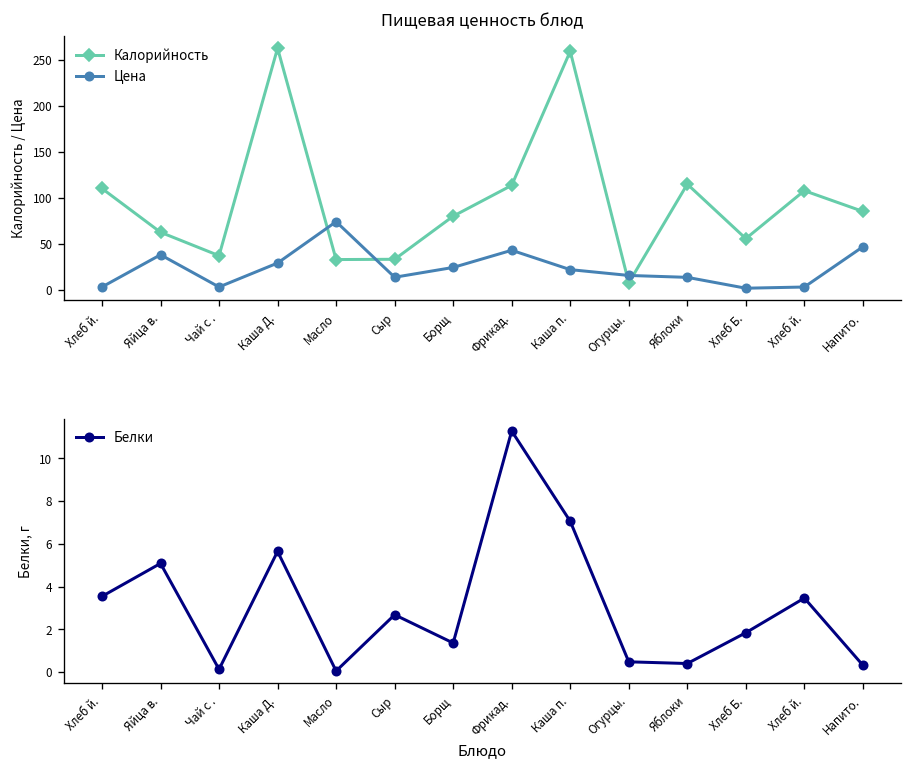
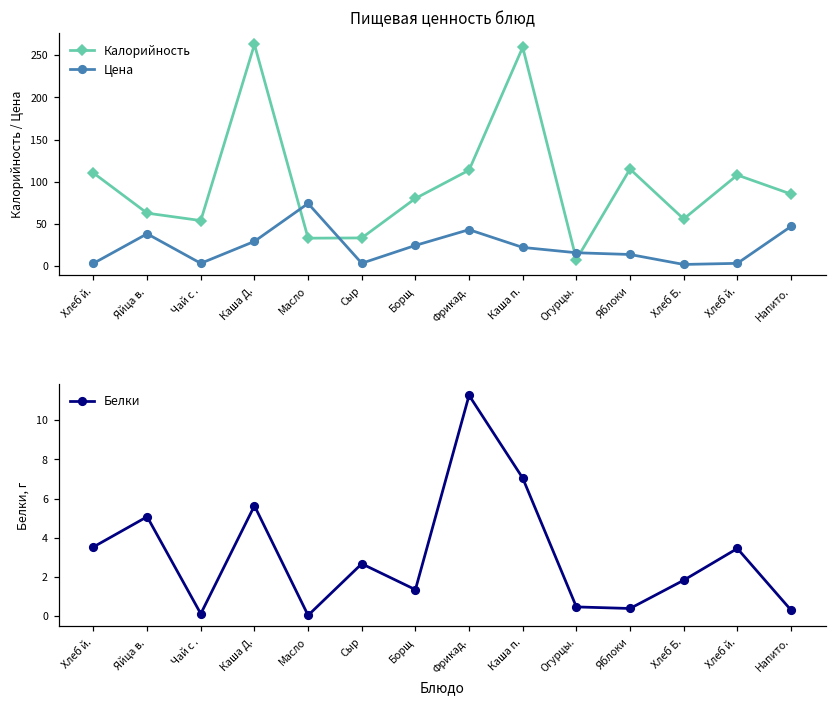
  {
    "Пищевая ценность блюд": {
      "Калорийность": {
        "Яйца в.": 60,
-       "Чай с .": 40,
+       "Чай с .": 50,
        "Каша Д.": 260,
        "Масло": 30,
        "Сыр": 30,
        "Борщ": 80,
        "Фрикад.": 110,
        "Каша п.": 260,
        "Огурцы.": 10,
        "Яблоки": 120,
        "Хлеб Б.": 60,
        "Напито.": 90
      },
      "Цена": {
        "Яйца в.": 40,
        "Чай с .": 0,
        "Каша Д.": 30,
        "Масло": 70,
-       "Сыр": 10,
+       "Сыр": 0,
        "Борщ": 20,
        "Фрикад.": 40,
        "Каша п.": 20,
        "Огурцы.": 20,
        "Яблоки": 10,
        "Хлеб Б.": 0,
        "Напито.": 50
      }
    }
  }
